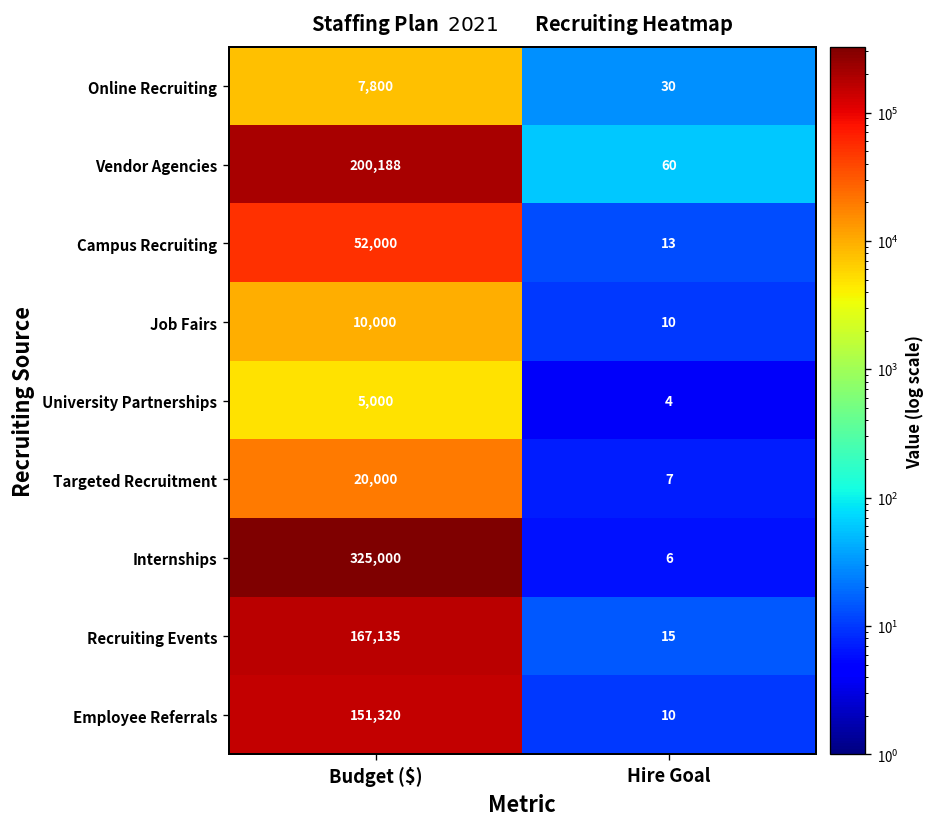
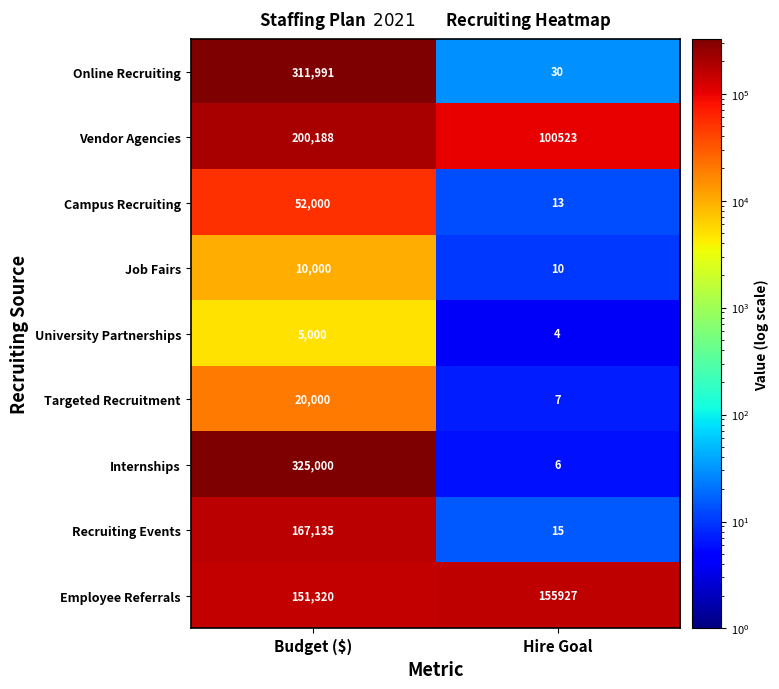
  {
    "Online Recruiting": {
-     "Budget ($)": "7,800",
+     "Budget ($)": "311,991",
      "Hire Goal": "30"
    },
    "Vendor Agencies": {
      "Budget ($)": "200,188",
-     "Hire Goal": "60"
+     "Hire Goal": "100523"
    },
    "Campus Recruiting": {
      "Budget ($)": "52,000",
      "Hire Goal": "13"
    },
    "Job Fairs": {
      "Budget ($)": "10,000",
      "Hire Goal": "10"
    },
    "University Partnerships": {
      "Budget ($)": "5,000",
      "Hire Goal": "4"
    },
    "Targeted Recruitment": {
      "Budget ($)": "20,000",
      "Hire Goal": "7"
    },
    "Internships": {
      "Budget ($)": "325,000",
      "Hire Goal": "6"
    },
    "Recruiting Events": {
      "Budget ($)": "167,135",
      "Hire Goal": "15"
    },
    "Employee Referrals": {
      "Budget ($)": "151,320",
-     "Hire Goal": "10"
+     "Hire Goal": "155927"
    }
  }
